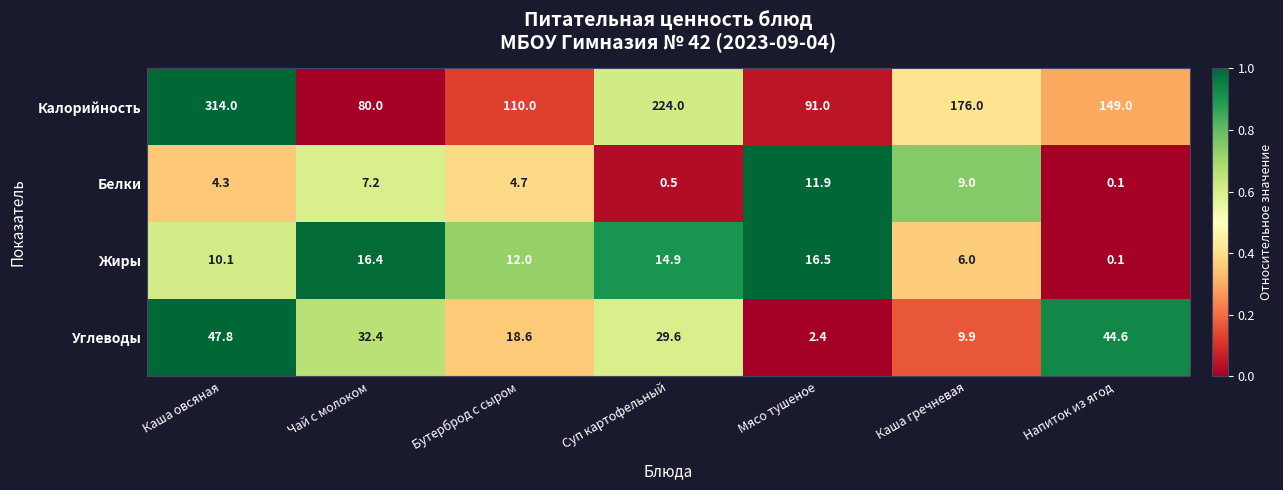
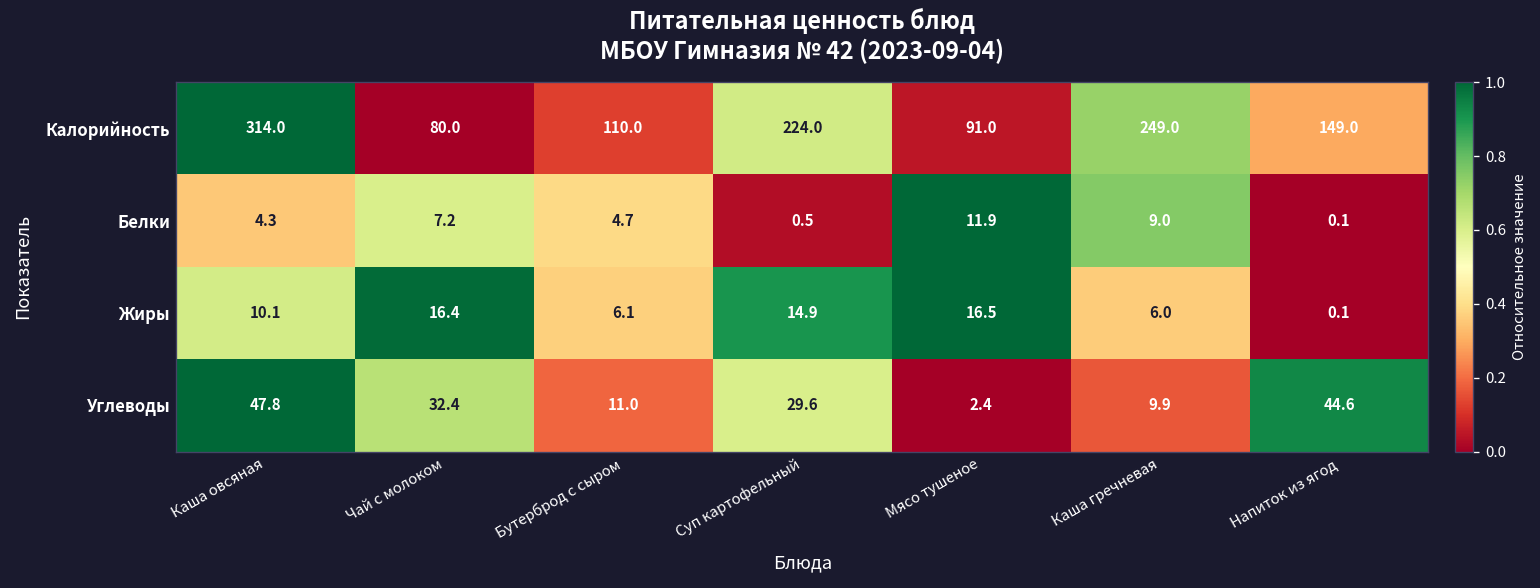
  {
    "Калорийность": {
      "Каша овсяная": 314.0,
      "Чай с молоком": 80.0,
      "Бутерброд с сыром": 110.0,
      "Суп картофельный": 224.0,
      "Мясо тушеное": 91.0,
-     "Каша гречневая": 176.0,
+     "Каша гречневая": 249.0,
      "Напиток из ягод": 149.0
    },
    "Белки": {
      "Каша овсяная": 4.3,
      "Чай с молоком": 7.2,
      "Бутерброд с сыром": 4.7,
      "Суп картофельный": 0.5,
      "Мясо тушеное": 11.9,
      "Каша гречневая": 9.0,
      "Напиток из ягод": 0.1
    },
    "Жиры": {
      "Каша овсяная": 10.1,
      "Чай с молоком": 16.4,
-     "Бутерброд с сыром": 12.0,
+     "Бутерброд с сыром": 6.1,
      "Суп картофельный": 14.9,
      "Мясо тушеное": 16.5,
      "Каша гречневая": 6.0,
      "Напиток из ягод": 0.1
    },
    "Углеводы": {
      "Каша овсяная": 47.8,
      "Чай с молоком": 32.4,
-     "Бутерброд с сыром": 18.6,
+     "Бутерброд с сыром": 11.0,
      "Суп картофельный": 29.6,
      "Мясо тушеное": 2.4,
      "Каша гречневая": 9.9,
      "Напиток из ягод": 44.6
    }
  }
